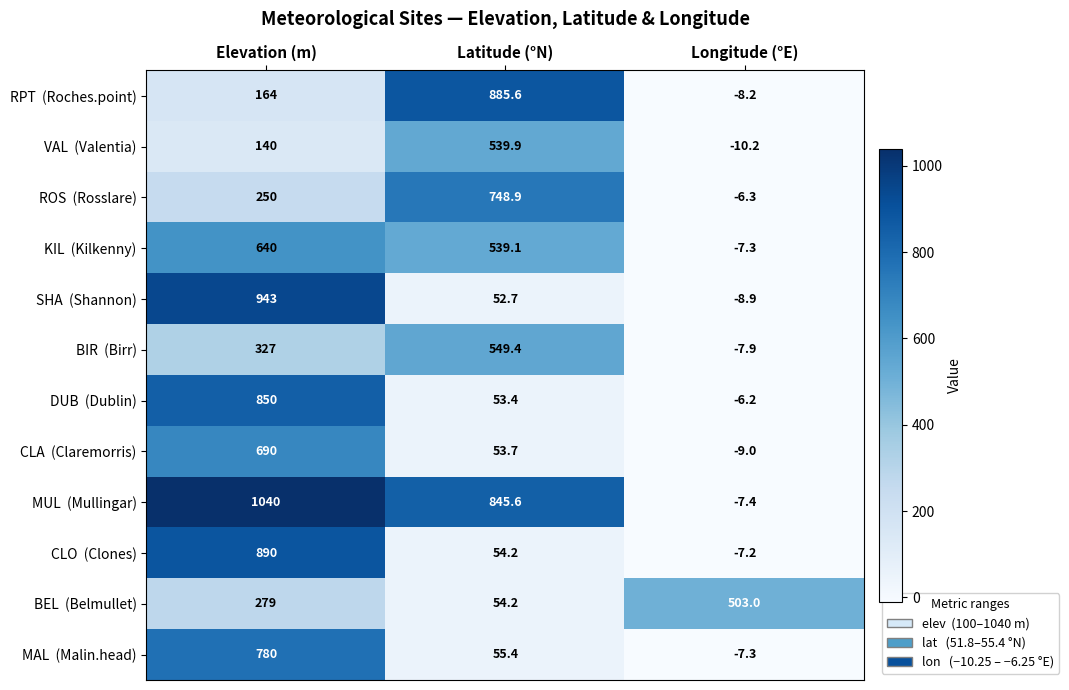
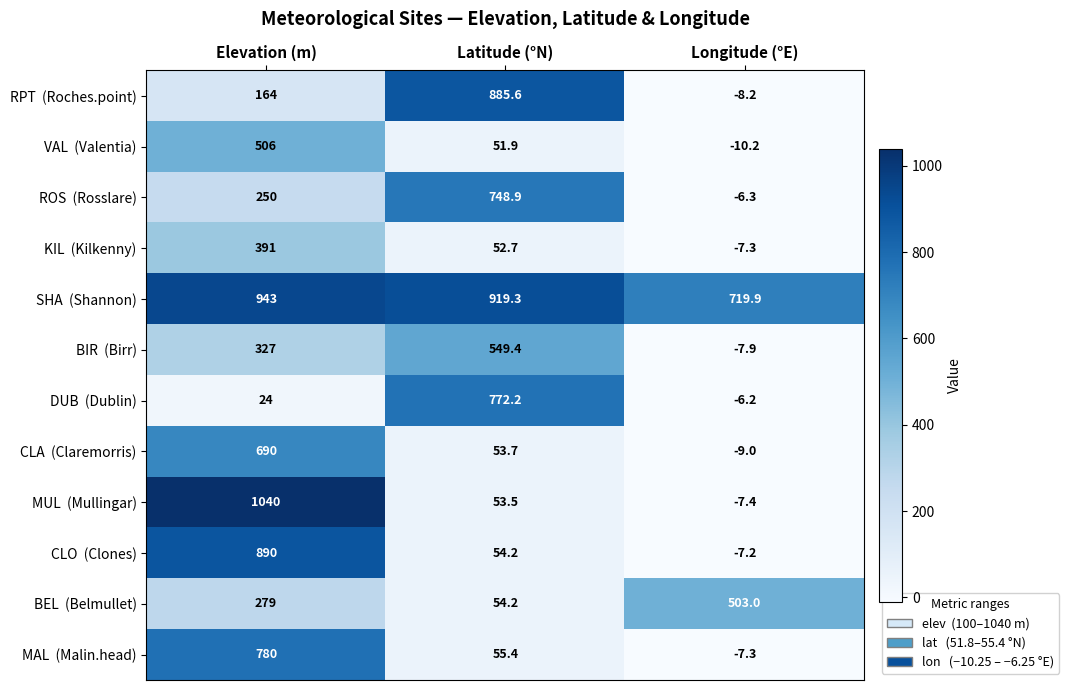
  {
    "RPT (Roches.point)": {
      "Elevation (m)": 164,
      "Latitude (°N)": 885.6,
      "Longitude (°E)": -8.2
    },
    "VAL (Valentia)": {
-     "Elevation (m)": 140,
-     "Latitude (°N)": 539.9,
+     "Elevation (m)": 506,
+     "Latitude (°N)": 51.9,
      "Longitude (°E)": -10.2
    },
    "ROS (Rosslare)": {
      "Elevation (m)": 250,
      "Latitude (°N)": 748.9,
      "Longitude (°E)": -6.3
    },
    "KIL (Kilkenny)": {
-     "Elevation (m)": 640,
-     "Latitude (°N)": 539.1,
+     "Elevation (m)": 391,
+     "Latitude (°N)": 52.7,
      "Longitude (°E)": -7.3
    },
    "SHA (Shannon)": {
      "Elevation (m)": 943,
-     "Latitude (°N)": 52.7,
-     "Longitude (°E)": -8.9
+     "Latitude (°N)": 919.3,
+     "Longitude (°E)": 719.9
    },
    "BIR (Birr)": {
      "Elevation (m)": 327,
      "Latitude (°N)": 549.4,
      "Longitude (°E)": -7.9
    },
    "DUB (Dublin)": {
-     "Elevation (m)": 850,
-     "Latitude (°N)": 53.4,
+     "Elevation (m)": 24,
+     "Latitude (°N)": 772.2,
      "Longitude (°E)": -6.2
    },
    "CLA (Claremorris)": {
      "Elevation (m)": 690,
      "Latitude (°N)": 53.7,
      "Longitude (°E)": -9.0
    },
    "MUL (Mullingar)": {
      "Elevation (m)": 1040,
-     "Latitude (°N)": 845.6,
+     "Latitude (°N)": 53.5,
      "Longitude (°E)": -7.4
    },
    "CLO (Clones)": {
      "Elevation (m)": 890,
      "Latitude (°N)": 54.2,
      "Longitude (°E)": -7.2
    },
    "BEL (Belmullet)": {
      "Elevation (m)": 279,
      "Latitude (°N)": 54.2,
      "Longitude (°E)": 503.0
    },
    "MAL (Malin.head)": {
      "Elevation (m)": 780,
      "Latitude (°N)": 55.4,
      "Longitude (°E)": -7.3
    }
  }
